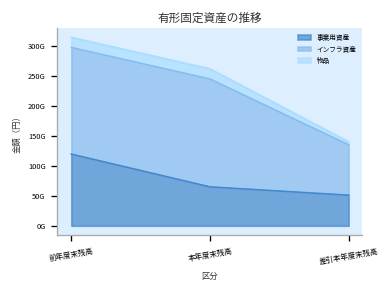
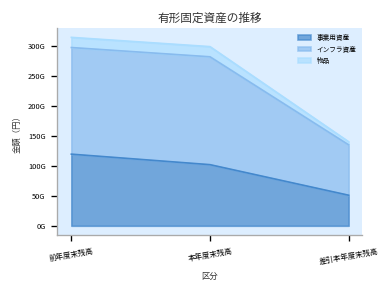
  {
    "事業用資産": {
      "前年度末残高": 120000000000,
-     "本年度末残高": 60000000000,
+     "本年度末残高": 100000000000,
      "差引本年度末残高": 50000000000
    }
  }
